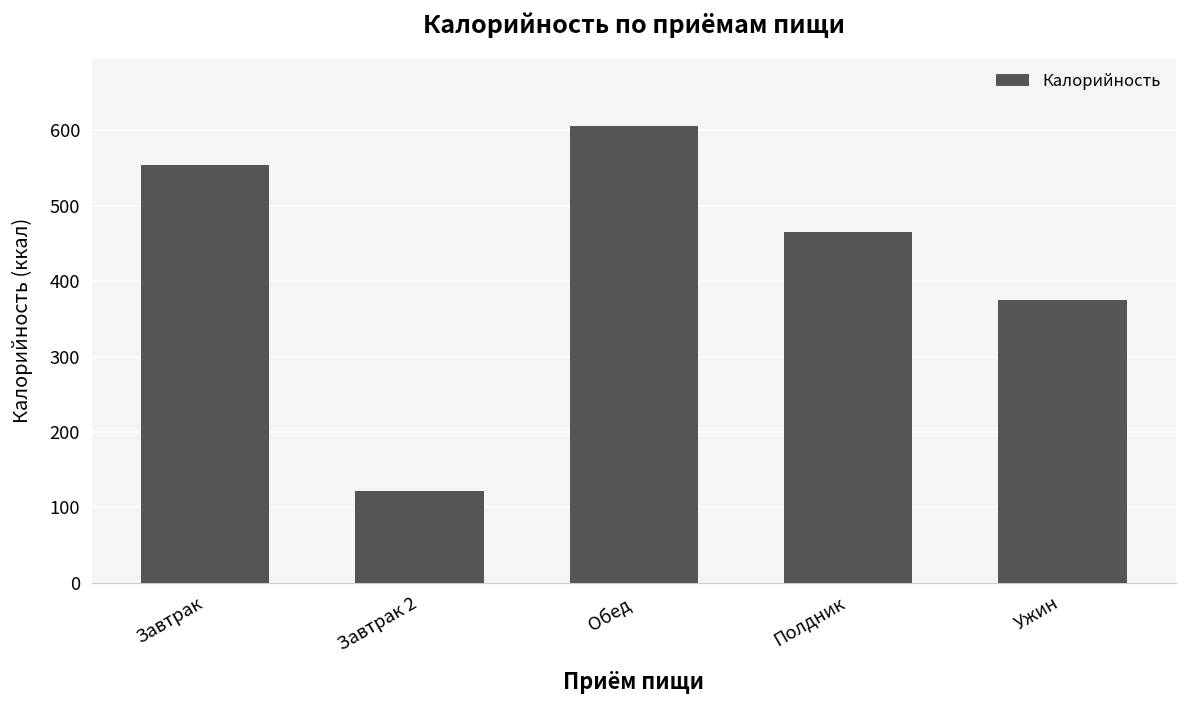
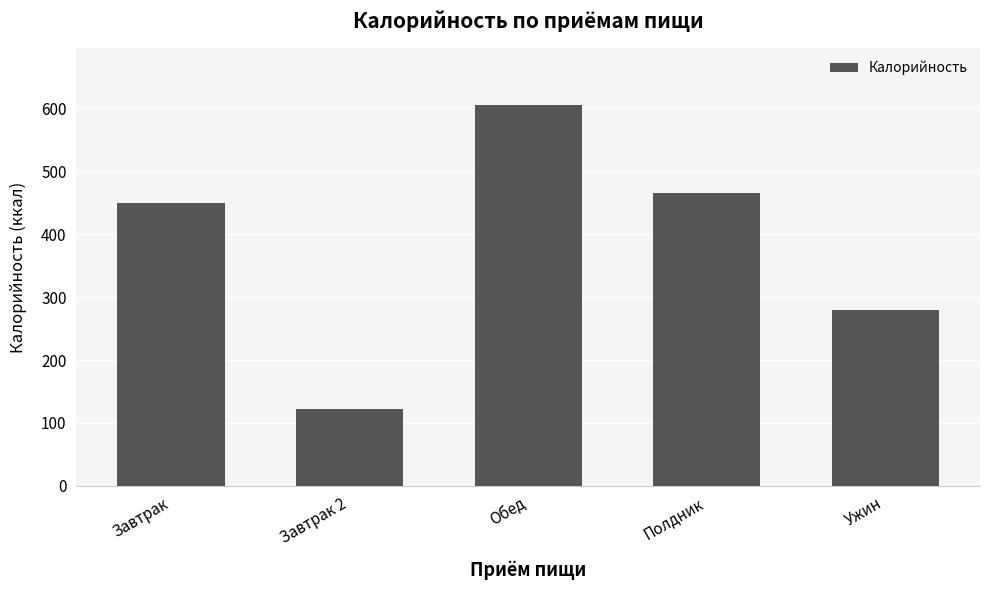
  {
-   "Завтрак": 550,
+   "Завтрак": 450,
    "Завтрак 2": 120,
    "Обед": 600,
    "Полдник": 470,
-   "Ужин": 370
+   "Ужин": 280
  }
